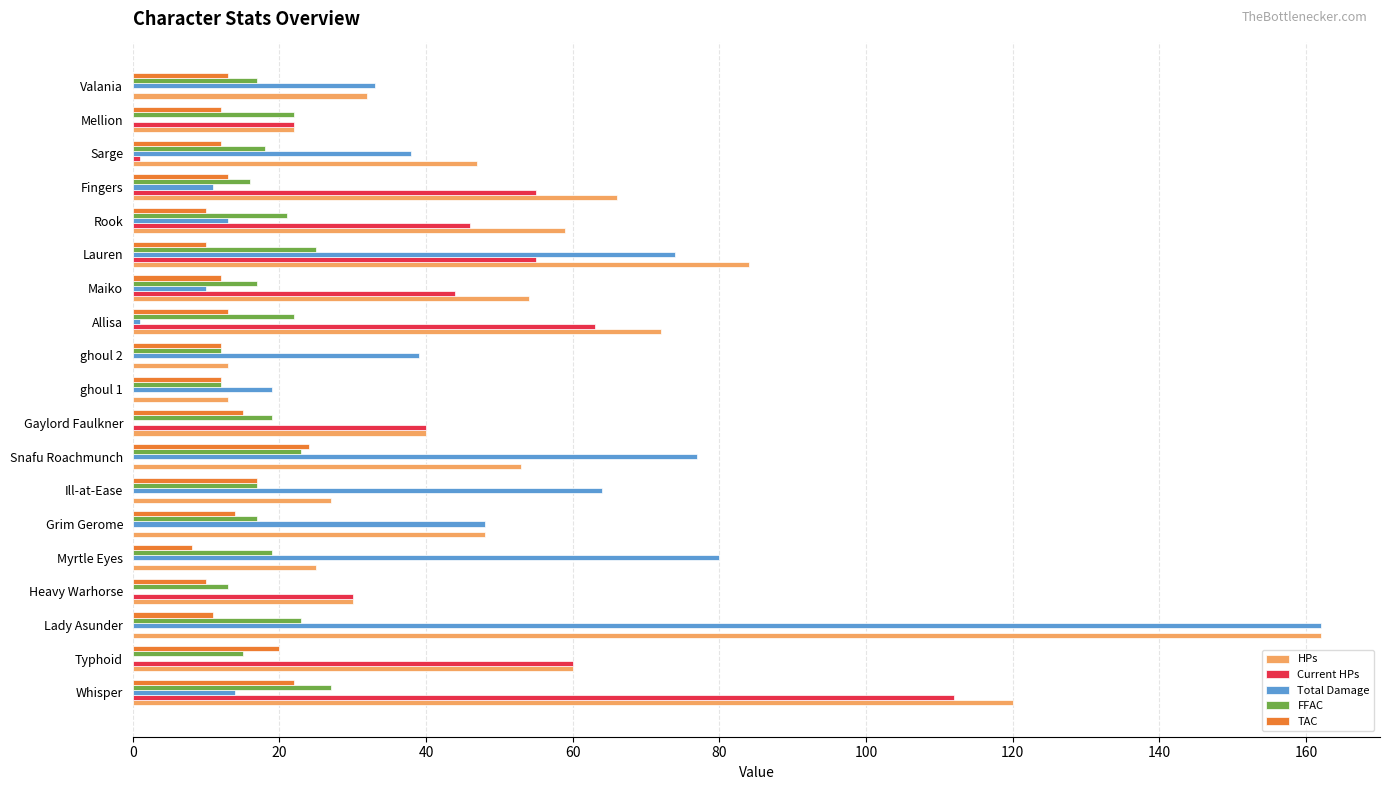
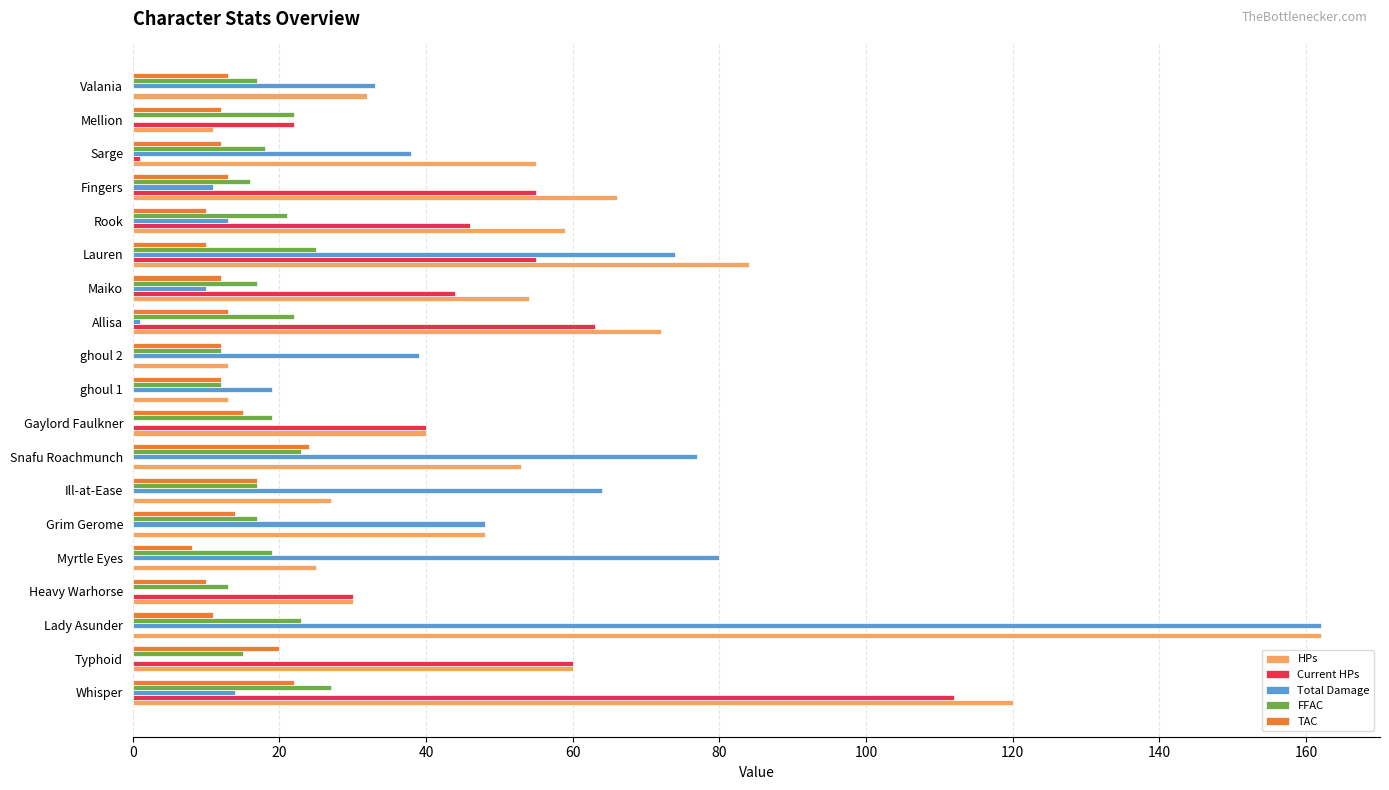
  {
    "HPs": {
      "Valania": 32,
-     "Mellion": 22,
-     "Sarge": 47,
+     "Mellion": 11,
+     "Sarge": 55,
      "Fingers": 66,
      "Rook": 59,
      "Lauren": 84,
      "Maiko": 54,
      "Allisa": 72,
      "ghoul 2": 13,
      "ghoul 1": 13,
      "Gaylord Faulkner": 40,
      "Snafu Roachmunch": 53,
      "Ill-at-Ease": 27,
      "Grim Gerome": 48,
      "Myrtle Eyes": 25,
      "Heavy Warhorse": 30,
      "Lady Asunder": 162,
      "Typhoid": 60,
      "Whisper": 120
    },
    "Current HPs": {
      "Valania": 0,
      "Mellion": 22,
      "Sarge": 1,
      "Fingers": 55,
      "Rook": 46,
      "Lauren": 55,
      "Maiko": 44,
      "Allisa": 63,
      "ghoul 2": 0,
      "ghoul 1": 0,
      "Gaylord Faulkner": 40,
      "Snafu Roachmunch": 0,
      "Ill-at-Ease": 0,
      "Grim Gerome": 0,
      "Myrtle Eyes": 0,
      "Heavy Warhorse": 30,
      "Lady Asunder": 0,
      "Typhoid": 60,
      "Whisper": 112
    },
    "Total Damage": {
      "Valania": 33,
      "Mellion": 0,
      "Sarge": 38,
      "Fingers": 11,
      "Rook": 13,
      "Lauren": 74,
      "Maiko": 10,
      "Allisa": 1,
      "ghoul 2": 39,
      "ghoul 1": 19,
      "Gaylord Faulkner": 0,
      "Snafu Roachmunch": 77,
      "Ill-at-Ease": 64,
      "Grim Gerome": 48,
      "Myrtle Eyes": 80,
      "Heavy Warhorse": 0,
      "Lady Asunder": 162,
      "Typhoid": 0,
      "Whisper": 14
    },
    "FFAC": {
      "Valania": 17,
      "Mellion": 22,
      "Sarge": 18,
      "Fingers": 16,
      "Rook": 21,
      "Lauren": 25,
      "Maiko": 17,
      "Allisa": 22,
      "ghoul 2": 12,
      "ghoul 1": 12,
      "Gaylord Faulkner": 19,
      "Snafu Roachmunch": 23,
      "Ill-at-Ease": 17,
      "Grim Gerome": 17,
      "Myrtle Eyes": 19,
      "Heavy Warhorse": 13,
      "Lady Asunder": 23,
      "Typhoid": 15,
      "Whisper": 27
    },
    "TAC": {
      "Valania": 13,
      "Mellion": 12,
      "Sarge": 12,
      "Fingers": 13,
      "Rook": 10,
      "Lauren": 10,
      "Maiko": 12,
      "Allisa": 13,
      "ghoul 2": 12,
      "ghoul 1": 12,
      "Gaylord Faulkner": 15,
      "Snafu Roachmunch": 24,
      "Ill-at-Ease": 17,
      "Grim Gerome": 14,
      "Myrtle Eyes": 8,
      "Heavy Warhorse": 10,
      "Lady Asunder": 11,
      "Typhoid": 20,
      "Whisper": 22
    }
  }
